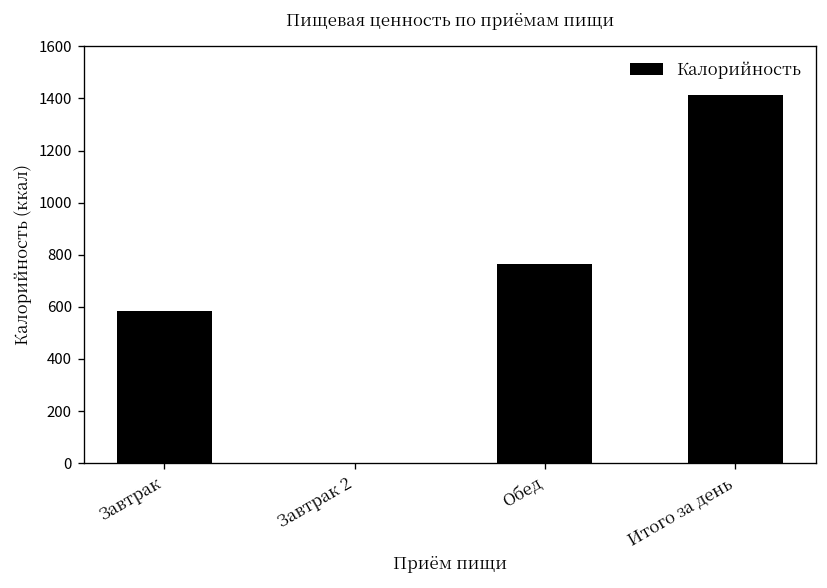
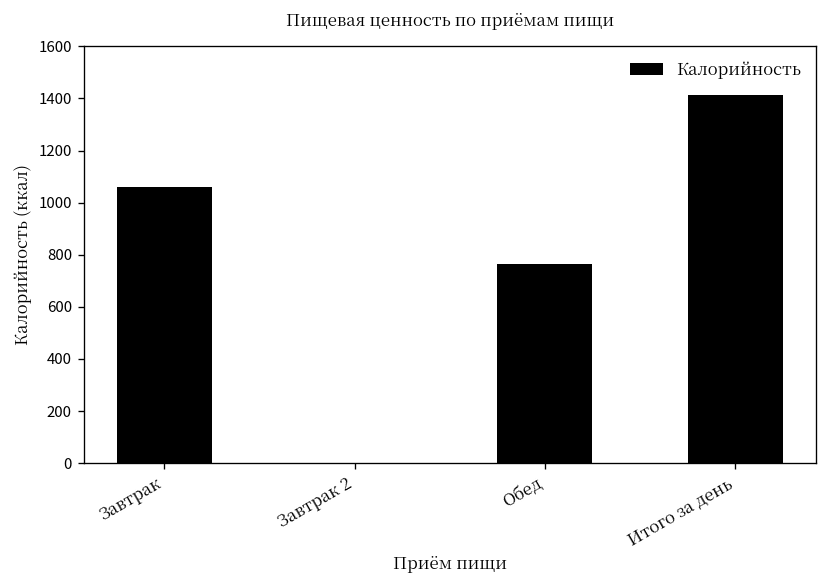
  {
-   "Завтрак": 590,
+   "Завтрак": 1060,
    "Завтрак 2": 0,
    "Обед": 760,
    "Итого за день": 1420
  }
